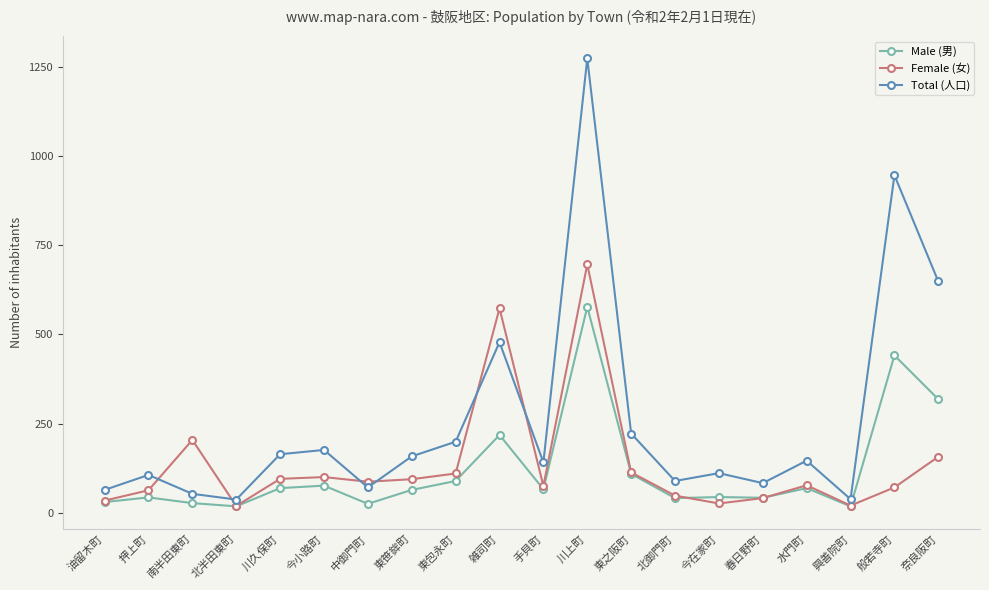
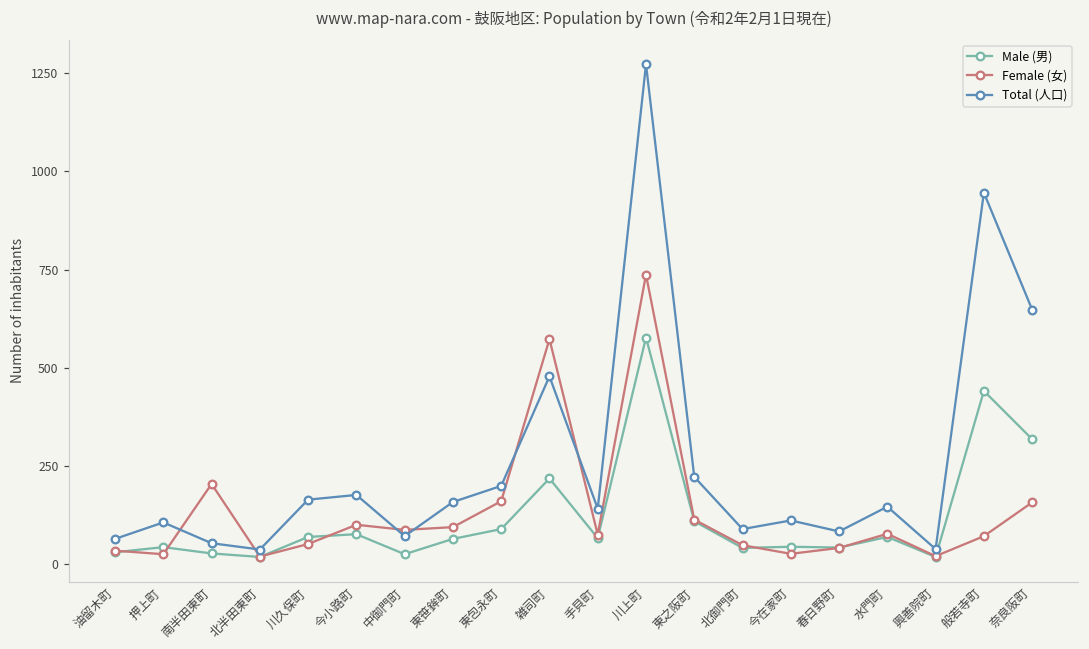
  {
    "Female (女)": {
-     "押上町": 60,
+     "押上町": 30,
      "南半田東町": 200,
-     "川久保町": 100,
+     "川久保町": 50,
      "今小路町": 100,
      "中御門町": 90,
      "東笹鉾町": 90,
-     "東包永町": 110,
+     "東包永町": 160,
      "雑司町": 570,
      "手貝町": 80,
-     "川上町": 700,
+     "川上町": 740,
      "今在家町": 30,
      "水門町": 80,
      "般若寺町": 70,
      "奈良阪町": 160
    }
  }
